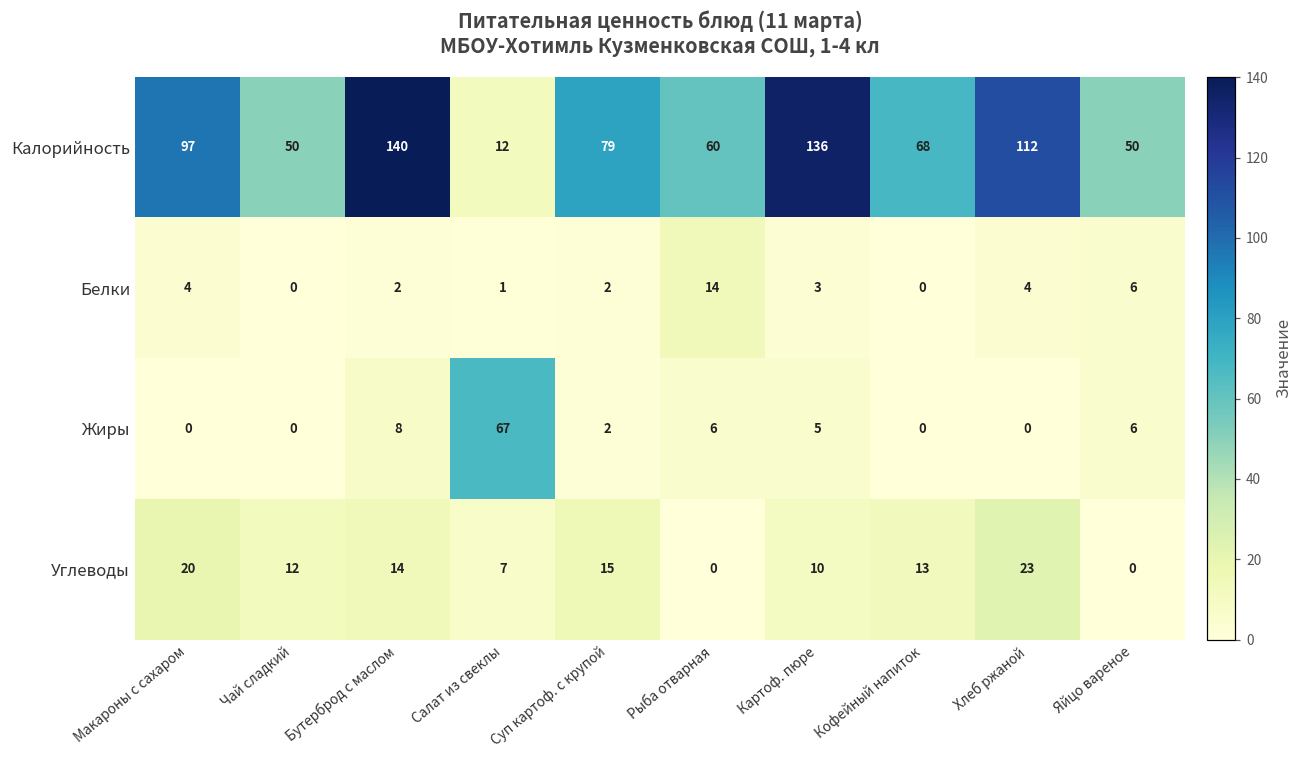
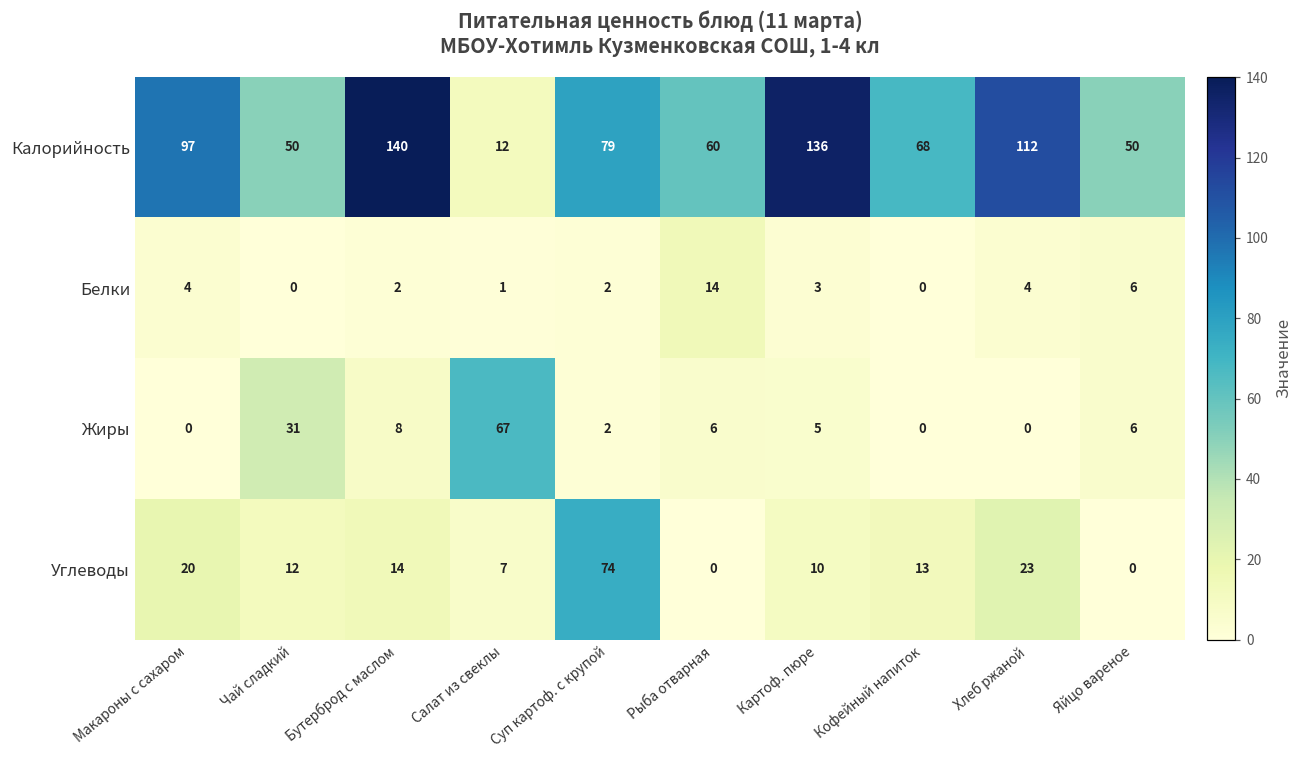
  {
    "Калорийность": {
      "Макароны с сахаром": 97,
      "Чай сладкий": 50,
      "Бутерброд с маслом": 140,
      "Салат из свеклы": 12,
      "Суп картоф. с крупой": 79,
      "Рыба отварная": 60,
      "Картоф. пюре": 136,
      "Кофейный напиток": 68,
      "Хлеб ржаной": 112,
      "Яйцо вареное": 50
    },
    "Белки": {
      "Макароны с сахаром": 4,
      "Чай сладкий": 0,
      "Бутерброд с маслом": 2,
      "Салат из свеклы": 1,
      "Суп картоф. с крупой": 2,
      "Рыба отварная": 14,
      "Картоф. пюре": 3,
      "Кофейный напиток": 0,
      "Хлеб ржаной": 4,
      "Яйцо вареное": 6
    },
    "Жиры": {
      "Макароны с сахаром": 0,
-     "Чай сладкий": 0,
+     "Чай сладкий": 31,
      "Бутерброд с маслом": 8,
      "Салат из свеклы": 67,
      "Суп картоф. с крупой": 2,
      "Рыба отварная": 6,
      "Картоф. пюре": 5,
      "Кофейный напиток": 0,
      "Хлеб ржаной": 0,
      "Яйцо вареное": 6
    },
    "Углеводы": {
      "Макароны с сахаром": 20,
      "Чай сладкий": 12,
      "Бутерброд с маслом": 14,
      "Салат из свеклы": 7,
-     "Суп картоф. с крупой": 15,
+     "Суп картоф. с крупой": 74,
      "Рыба отварная": 0,
      "Картоф. пюре": 10,
      "Кофейный напиток": 13,
      "Хлеб ржаной": 23,
      "Яйцо вареное": 0
    }
  }
